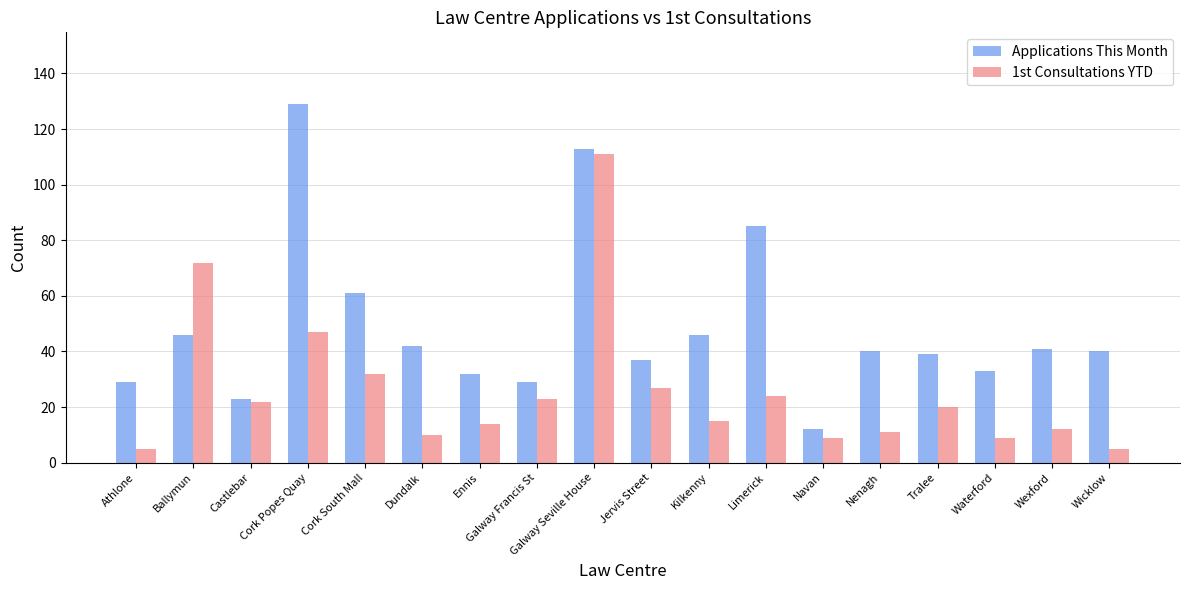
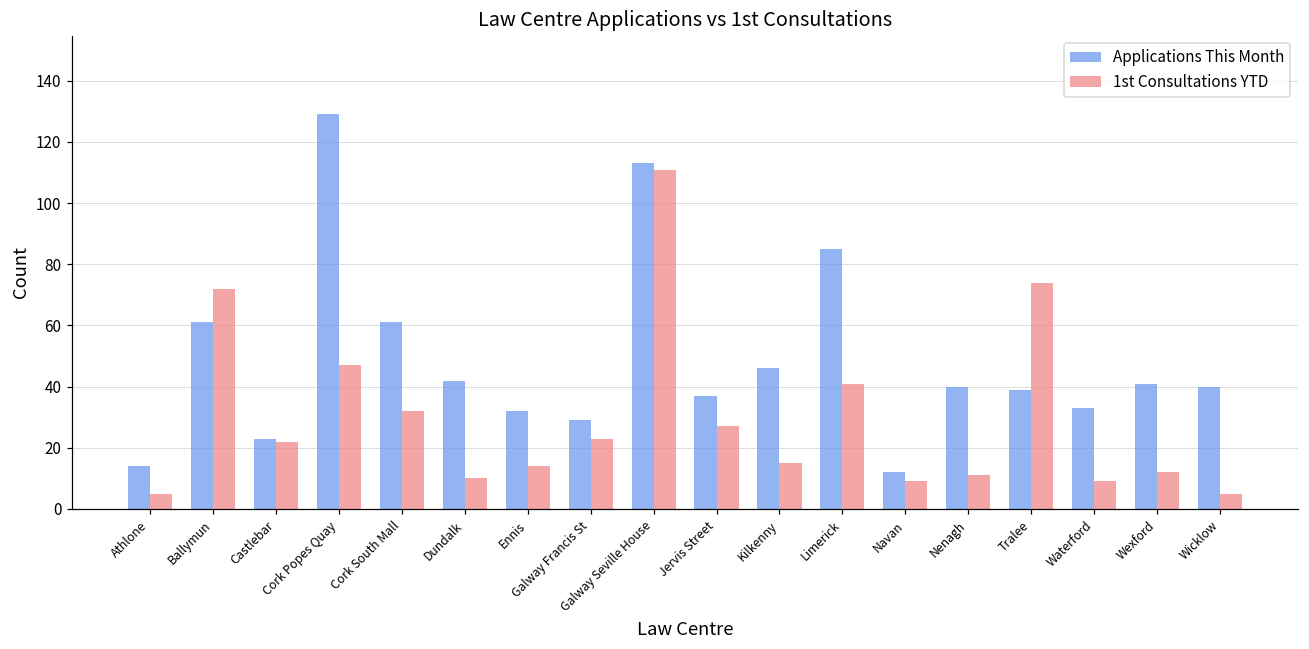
  {
    "Applications This Month": {
-     "Athlone": 29,
-     "Ballymun": 46,
+     "Athlone": 14,
+     "Ballymun": 61,
      "Castlebar": 23,
      "Cork Popes Quay": 129,
      "Cork South Mall": 61,
      "Dundalk": 42,
      "Ennis": 32,
      "Galway Francis St": 29,
      "Galway Seville House": 113,
      "Jervis Street": 37,
      "Kilkenny": 46,
      "Limerick": 85,
      "Navan": 12,
      "Nenagh": 40,
      "Tralee": 39,
      "Waterford": 33,
      "Wexford": 41,
      "Wicklow": 40
    },
    "1st Consultations YTD": {
      "Athlone": 5,
      "Ballymun": 72,
      "Castlebar": 22,
      "Cork Popes Quay": 47,
      "Cork South Mall": 32,
      "Dundalk": 10,
      "Ennis": 14,
      "Galway Francis St": 23,
      "Galway Seville House": 111,
      "Jervis Street": 27,
      "Kilkenny": 15,
-     "Limerick": 24,
+     "Limerick": 41,
      "Navan": 9,
      "Nenagh": 11,
-     "Tralee": 20,
+     "Tralee": 74,
      "Waterford": 9,
      "Wexford": 12,
      "Wicklow": 5
    }
  }
